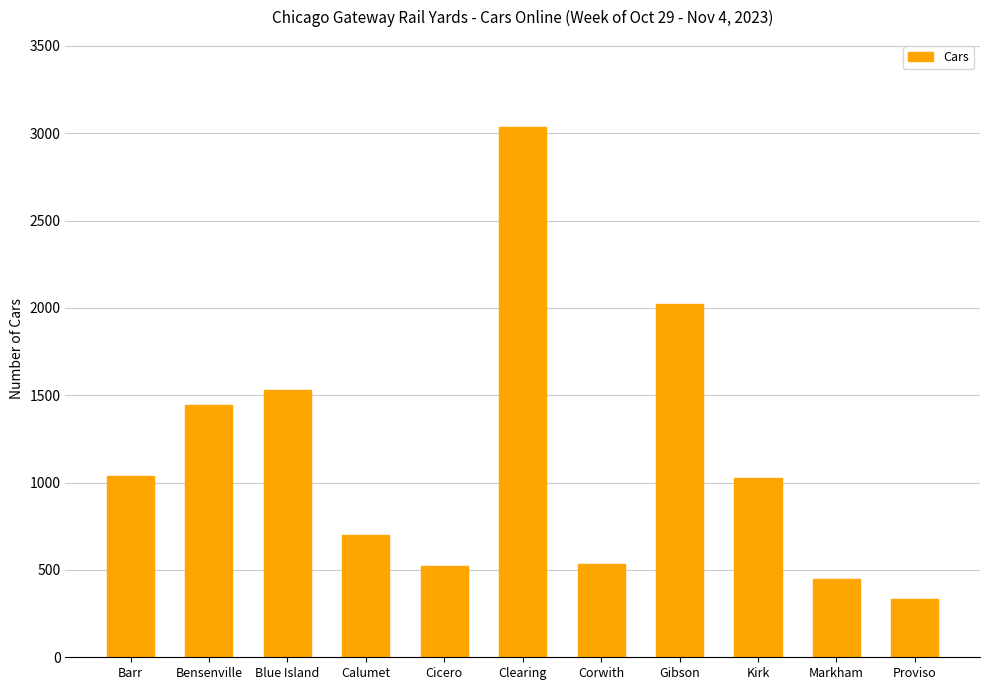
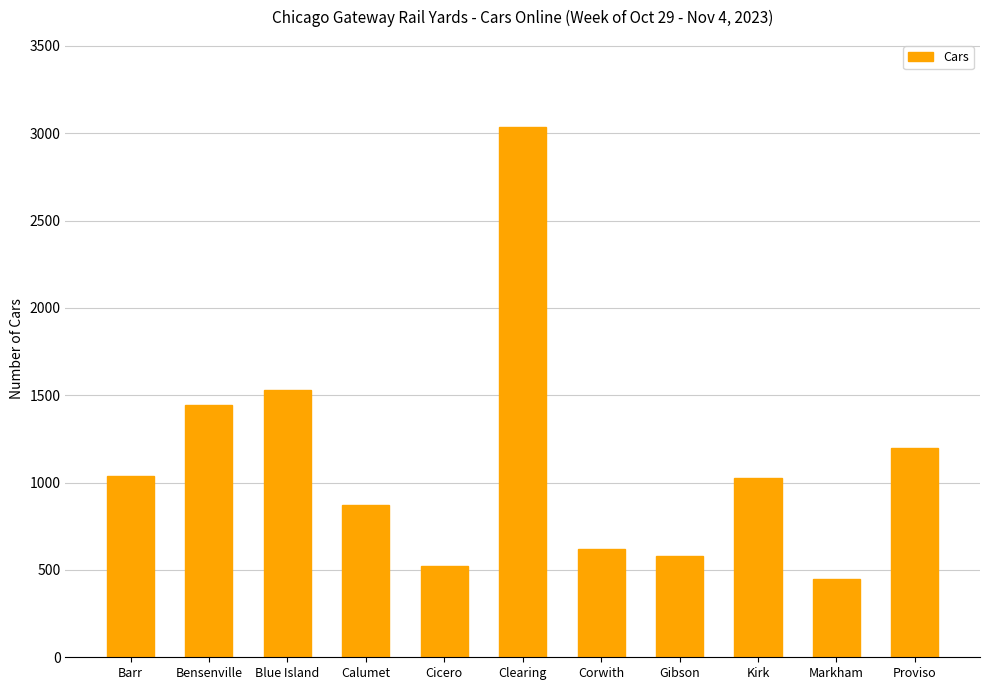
  {
    "Barr": 1040,
    "Bensenville": 1440,
    "Blue Island": 1530,
-   "Calumet": 700,
+   "Calumet": 870,
    "Cicero": 530,
    "Clearing": 3030,
-   "Corwith": 540,
-   "Gibson": 2020,
+   "Corwith": 620,
+   "Gibson": 580,
    "Kirk": 1030,
    "Markham": 450,
-   "Proviso": 340
+   "Proviso": 1200
  }
